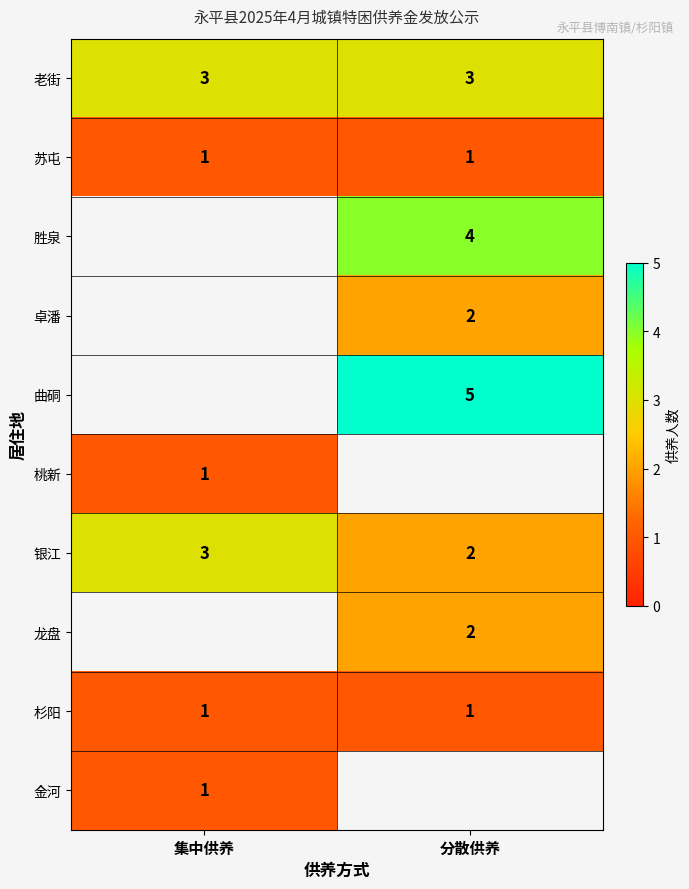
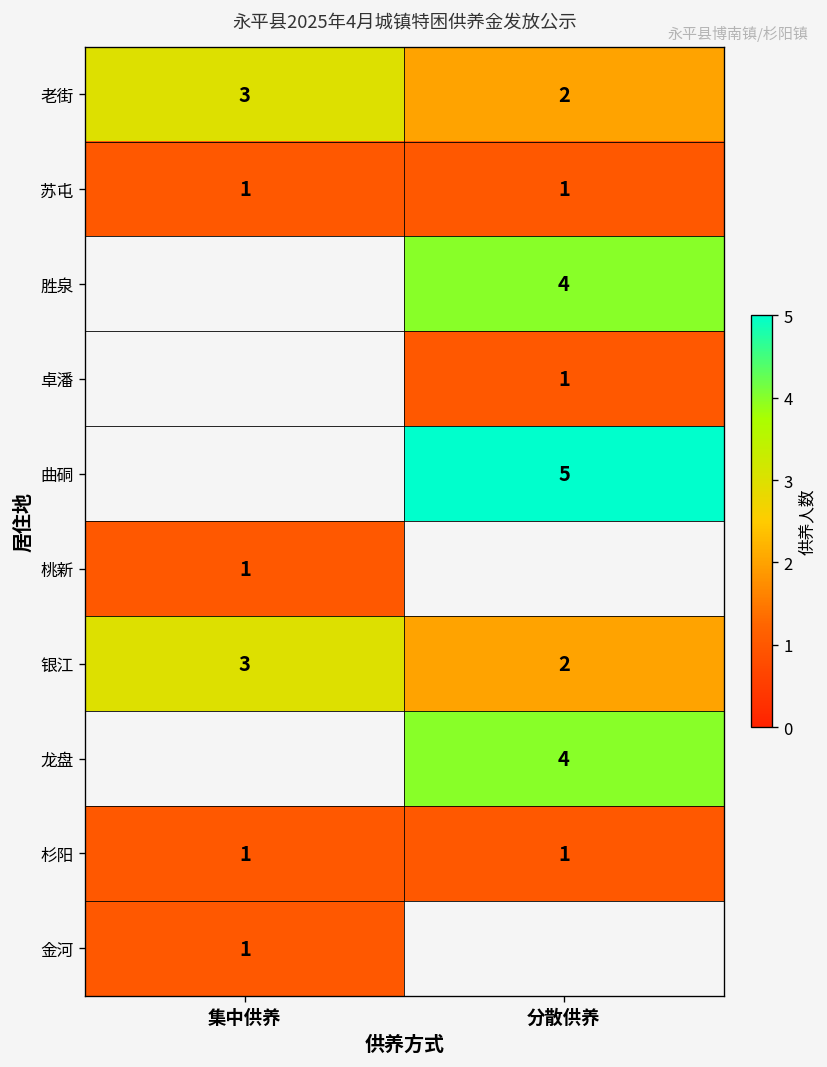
  {
    "老街": {
      "集中供养": 3,
-     "分散供养": 3
+     "分散供养": 2
    },
    "苏屯": {
      "集中供养": 1,
      "分散供养": 1
    },
    "胜泉": {
      "分散供养": 4
    },
    "卓潘": {
-     "分散供养": 2
+     "分散供养": 1
    },
    "曲硐": {
      "分散供养": 5
    },
    "桃新": {
      "集中供养": 1
    },
    "银江": {
      "集中供养": 3,
      "分散供养": 2
    },
    "龙盘": {
-     "分散供养": 2
+     "分散供养": 4
    },
    "杉阳": {
      "集中供养": 1,
      "分散供养": 1
    },
    "金河": {
      "集中供养": 1
    }
  }
